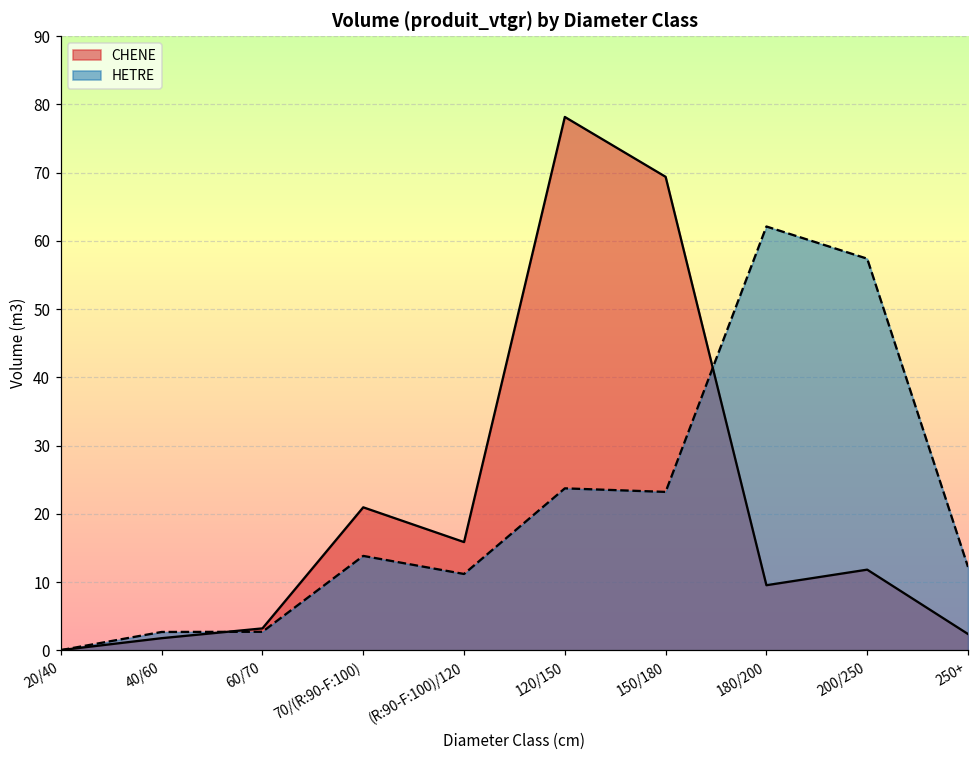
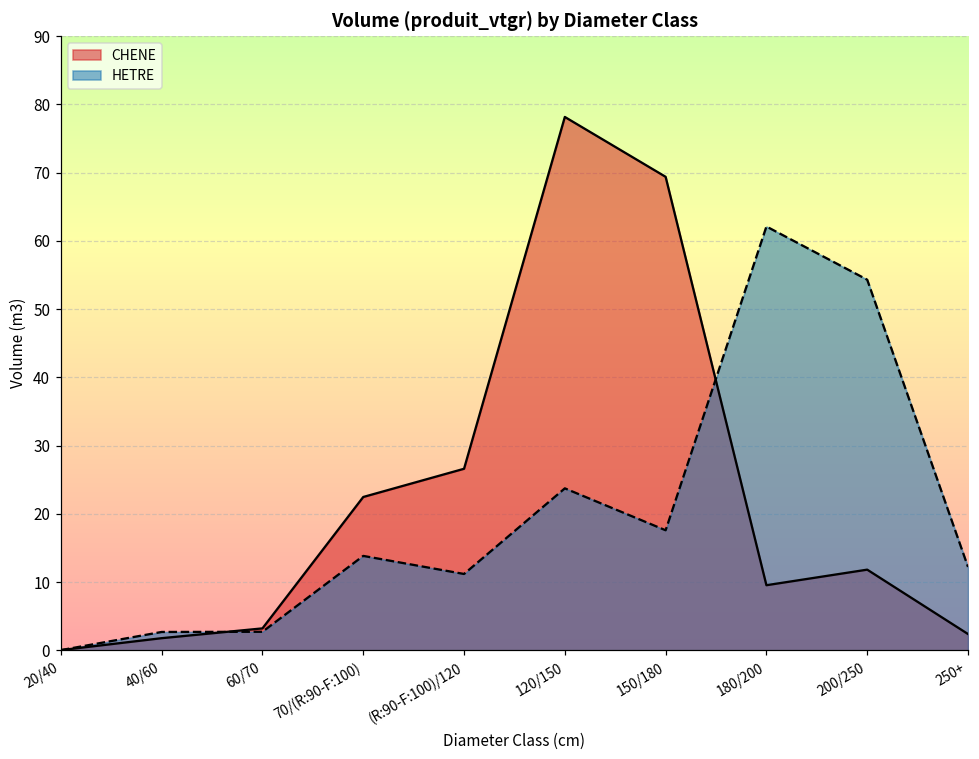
  {
    "CHENE": {
      "40/60": 2,
      "60/70": 3,
-     "70/(R:90-F:100)": 21,
-     "(R:90-F:100)/120": 16,
+     "70/(R:90-F:100)": 22,
+     "(R:90-F:100)/120": 27,
      "120/150": 78,
      "150/180": 69,
      "180/200": 10,
      "200/250": 12,
      "250+": 2
    },
    "HETRE": {
      "40/60": 3,
      "60/70": 3,
      "70/(R:90-F:100)": 14,
      "(R:90-F:100)/120": 11,
      "120/150": 24,
-     "150/180": 23,
+     "150/180": 18,
      "180/200": 62,
-     "200/250": 57,
+     "200/250": 54,
      "250+": 12
    }
  }
